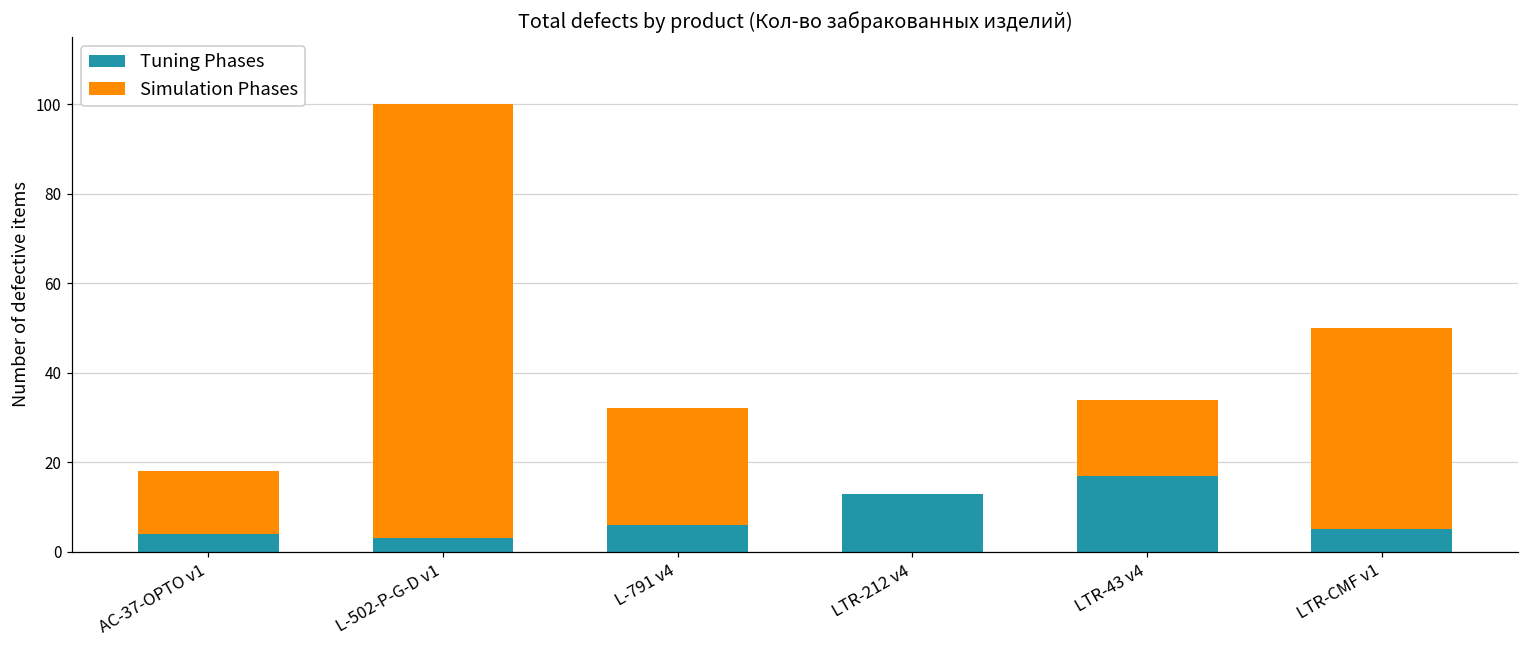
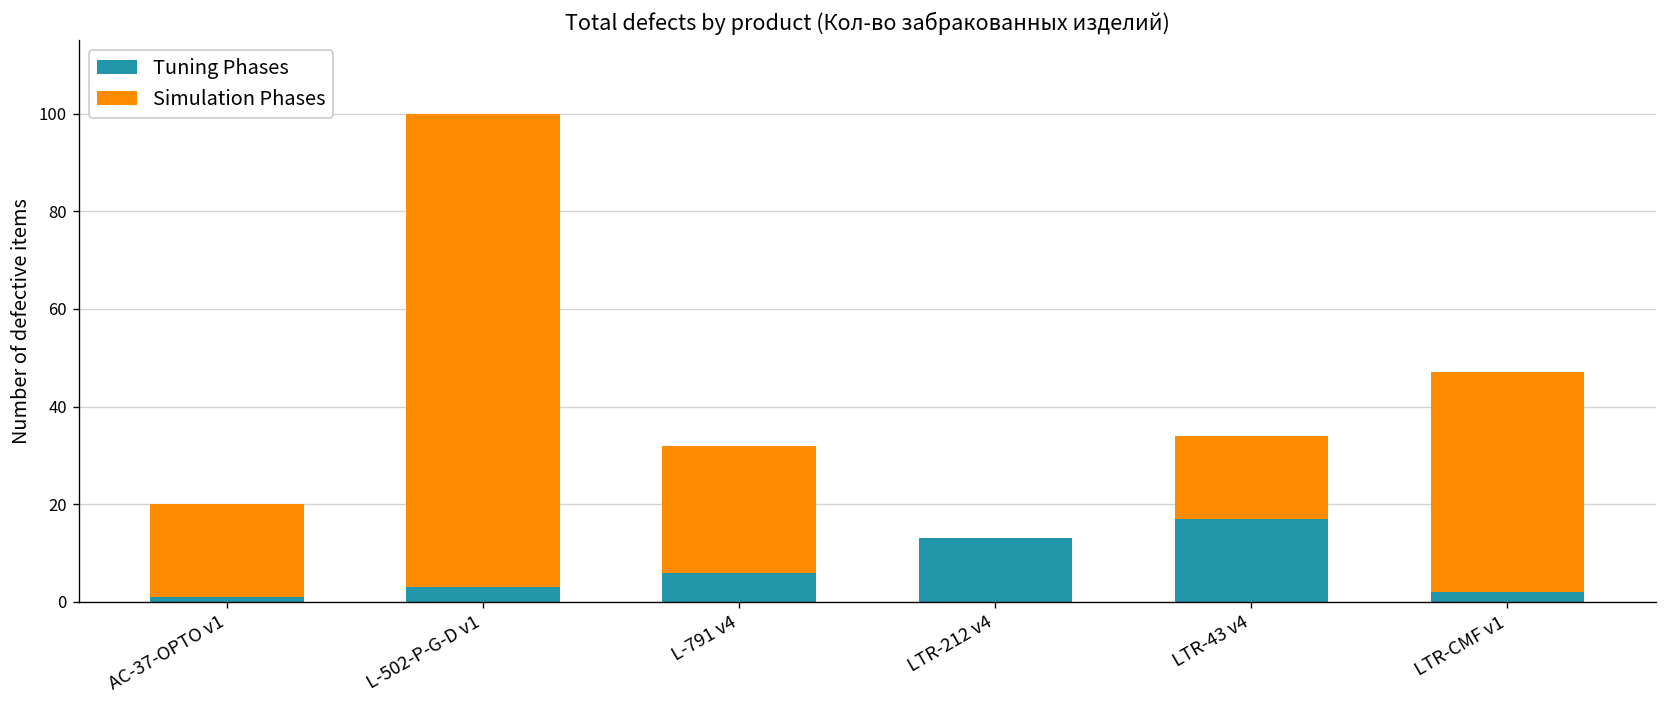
  {
    "Tuning Phases": {
-     "AC-37-OPTO v1": 4,
+     "AC-37-OPTO v1": 1,
      "L-502-P-G-D v1": 3,
      "L-791 v4": 6,
      "LTR-212 v4": 13,
      "LTR-43 v4": 17,
-     "LTR-CMF v1": 5
+     "LTR-CMF v1": 2
    },
    "Simulation Phases": {
-     "AC-37-OPTO v1": 14,
+     "AC-37-OPTO v1": 19,
      "L-502-P-G-D v1": 97,
      "L-791 v4": 26,
      "LTR-212 v4": 0,
      "LTR-43 v4": 17,
      "LTR-CMF v1": 45
    }
  }
